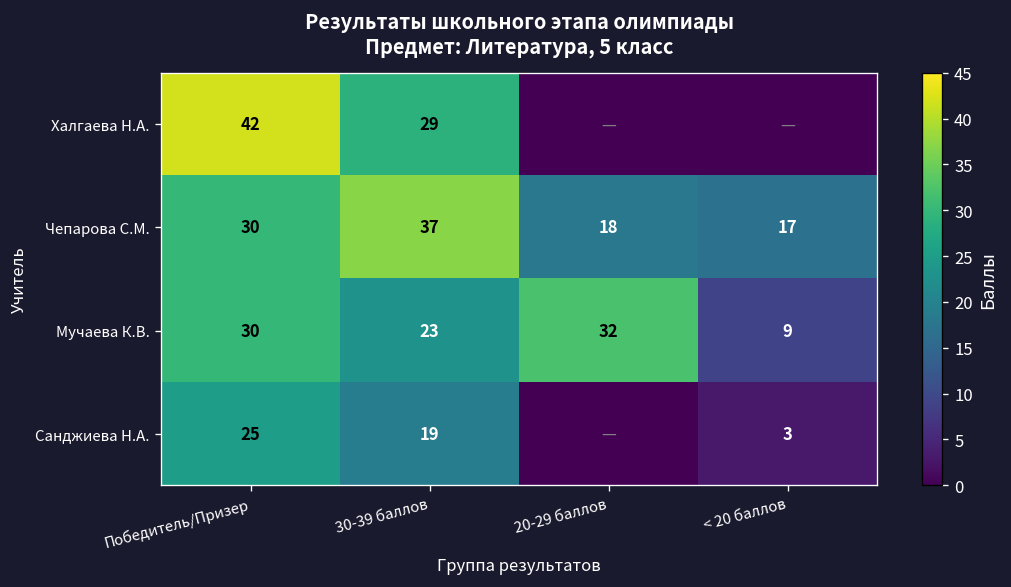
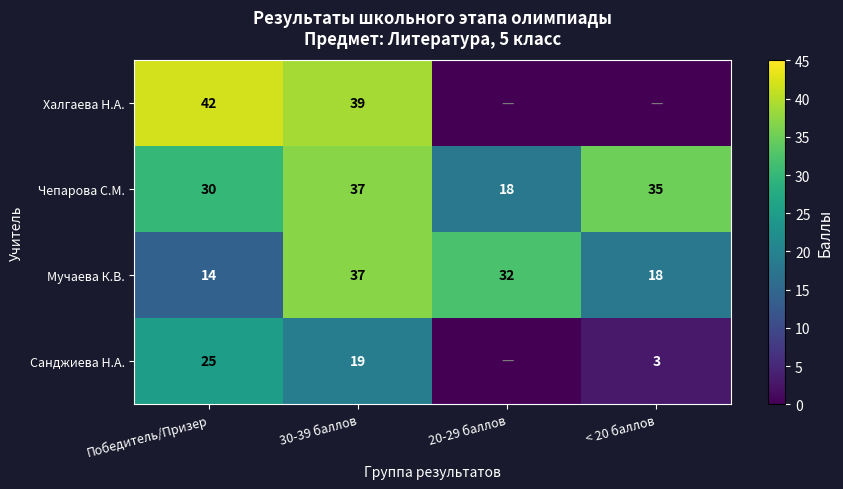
  {
    "Халгаева Н.А.": {
      "Победитель/Призер": 42,
-     "30-39 баллов": 29
+     "30-39 баллов": 39
    },
    "Чепарова С.М.": {
      "Победитель/Призер": 30,
      "30-39 баллов": 37,
      "20-29 баллов": 18,
-     "< 20 баллов": 17
+     "< 20 баллов": 35
    },
    "Мучаева К.В.": {
-     "Победитель/Призер": 30,
-     "30-39 баллов": 23,
+     "Победитель/Призер": 14,
+     "30-39 баллов": 37,
      "20-29 баллов": 32,
-     "< 20 баллов": 9
+     "< 20 баллов": 18
    },
    "Санджиева Н.А.": {
      "Победитель/Призер": 25,
      "30-39 баллов": 19,
      "< 20 баллов": 3
    }
  }
